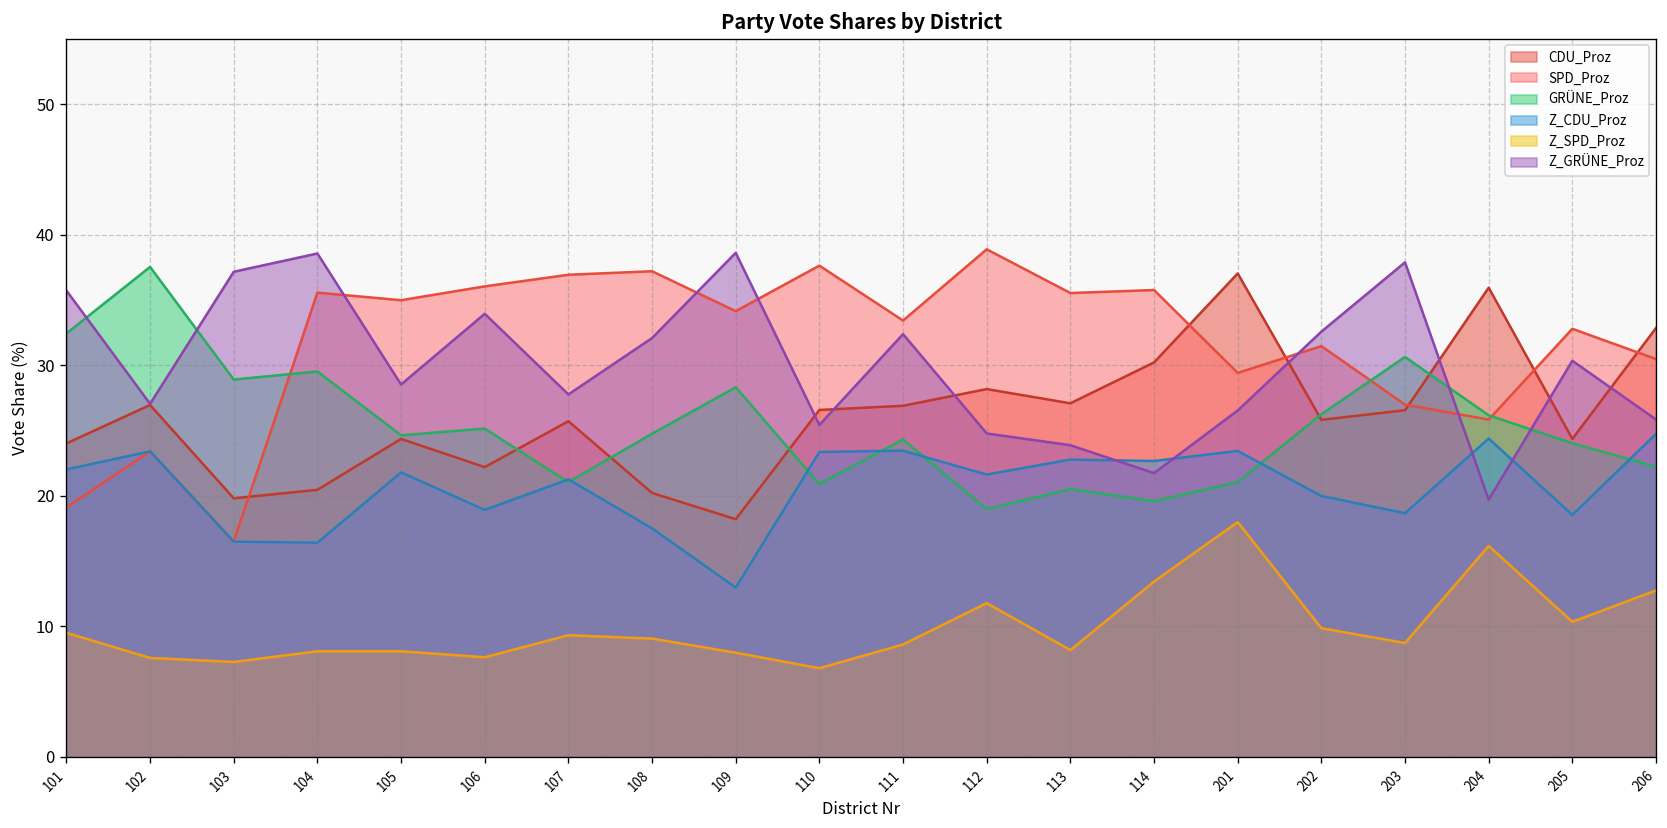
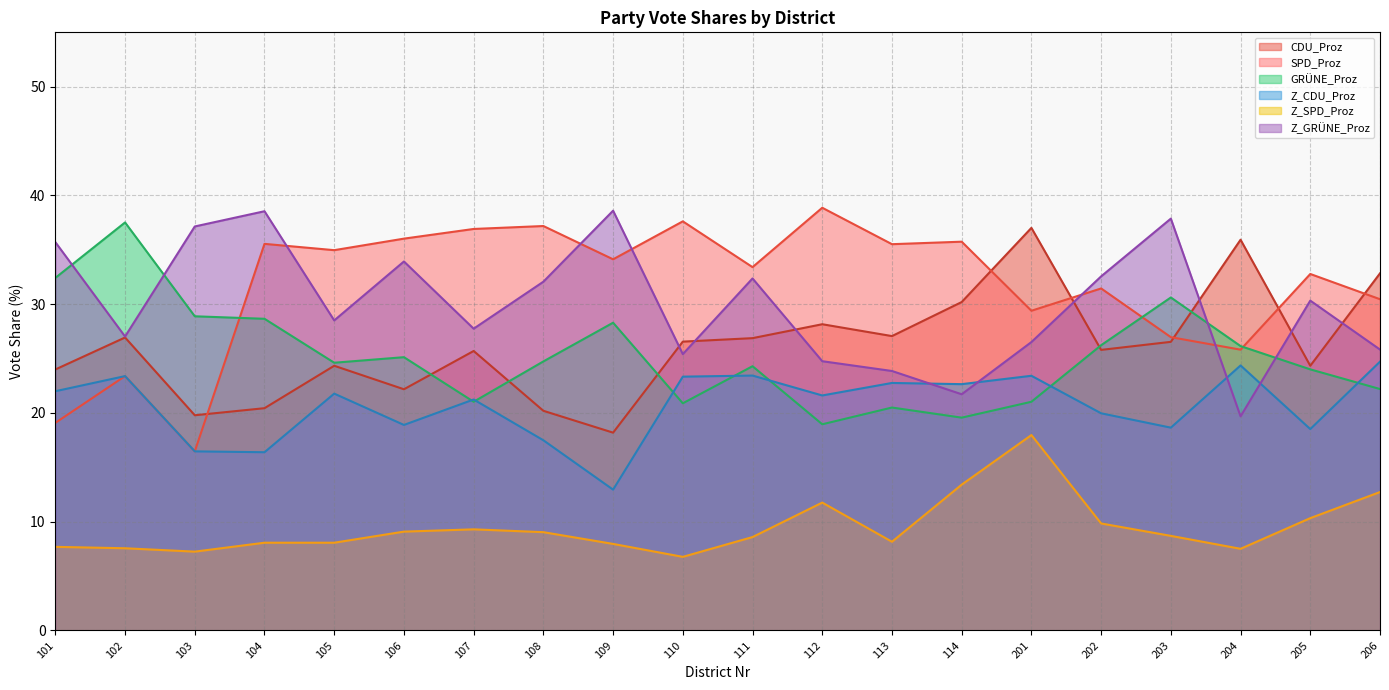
  {
    "GRÜNE_Proz": {
      "101": 32.4,
      "102": 37.5,
      "103": 28.9,
-     "104": 29.5,
+     "104": 28.7,
      "105": 24.6,
      "106": 25.1,
      "108": 24.7,
      "109": 28.3,
      "110": 20.9,
      "111": 24.3,
      "112": 19.0,
      "113": 20.5,
      "114": 19.6,
      "201": 21.0,
      "202": 26.2,
      "203": 30.6,
      "204": 26.2,
      "205": 24.0,
      "206": 22.2
    },
    "Z_CDU_Proz": {
      "101": 22.0,
      "104": 16.4,
      "105": 21.8,
      "106": 18.9,
      "108": 17.5,
      "109": 13.0,
      "110": 23.3,
      "111": 23.4,
      "112": 21.6,
      "113": 22.8,
      "114": 22.7,
      "201": 23.4,
      "202": 20.0,
      "203": 18.7,
      "204": 24.4,
      "205": 18.5,
      "206": 24.7
    },
    "Z_SPD_Proz": {
-     "101": 9.5,
+     "101": 7.7,
      "102": 7.6,
      "103": 7.3,
      "104": 8.1,
      "105": 8.1,
-     "106": 7.6,
+     "106": 9.1,
      "107": 9.3,
      "108": 9.0,
      "109": 8.0,
      "110": 6.8,
      "111": 8.6,
      "112": 11.8,
      "113": 8.2,
      "114": 13.4,
      "201": 18.0,
      "202": 9.8,
      "203": 8.7,
-     "204": 16.1,
+     "204": 7.5,
      "205": 10.3,
      "206": 12.7
    },
    "Z_GRÜNE_Proz": {
      "101": 35.7,
      "103": 37.2,
      "104": 38.6,
      "105": 28.5,
      "106": 33.9,
      "107": 27.8,
      "108": 32.1,
      "109": 38.6,
      "110": 25.4,
      "111": 32.4,
      "112": 24.8,
      "113": 23.9,
      "114": 21.7,
      "201": 26.5,
      "202": 32.6,
      "203": 37.9,
      "204": 19.7,
      "205": 30.3,
      "206": 25.8
    }
  }
